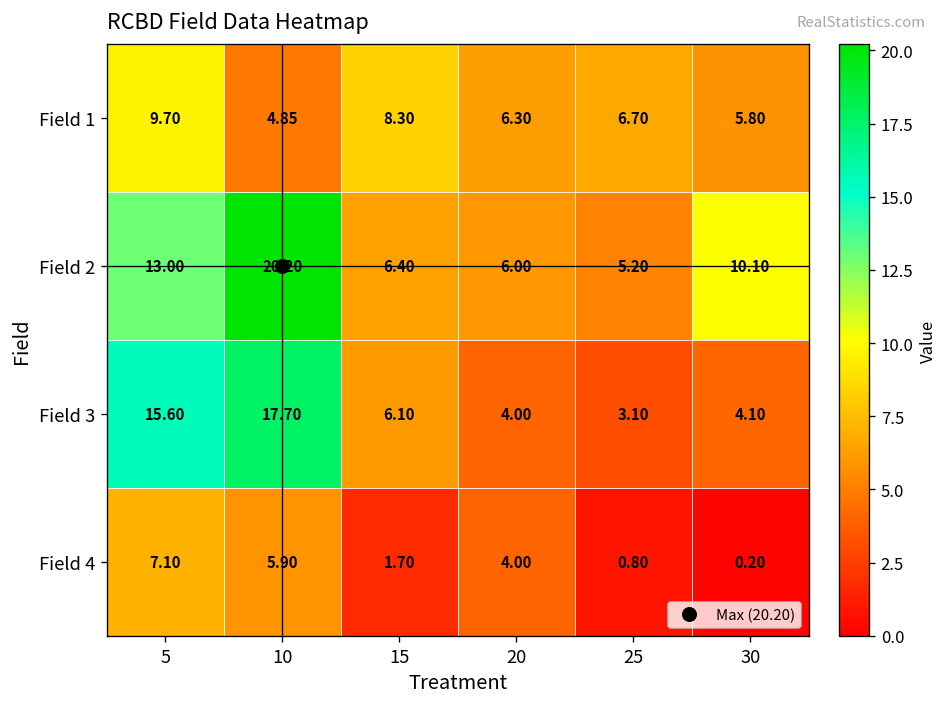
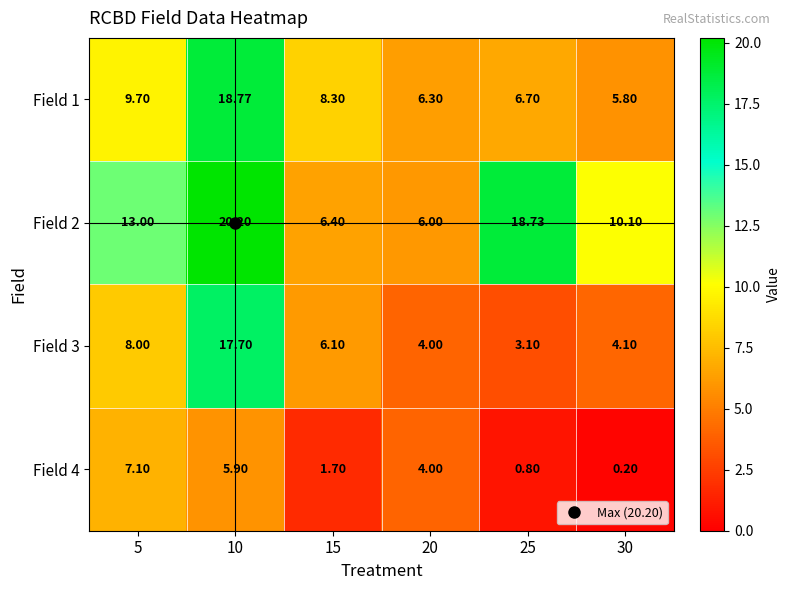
  {
    "Field 1": {
      "5": 9.70,
-     "10": 4.85,
+     "10": 18.77,
      "15": 8.30,
      "20": 6.30,
      "25": 6.70,
      "30": 5.80
    },
    "Field 2": {
      "5": 13.00,
      "15": 6.40,
      "20": 6.00,
-     "25": 5.20,
+     "25": 18.73,
      "30": 10.10
    },
    "Field 3": {
-     "5": 15.60,
+     "5": 8.00,
      "10": 17.70,
      "15": 6.10,
      "20": 4.00,
      "25": 3.10,
      "30": 4.10
    },
    "Field 4": {
      "5": 7.10,
      "10": 5.90,
      "15": 1.70,
      "20": 4.00,
      "25": 0.80,
      "30": 0.20
    }
  }
